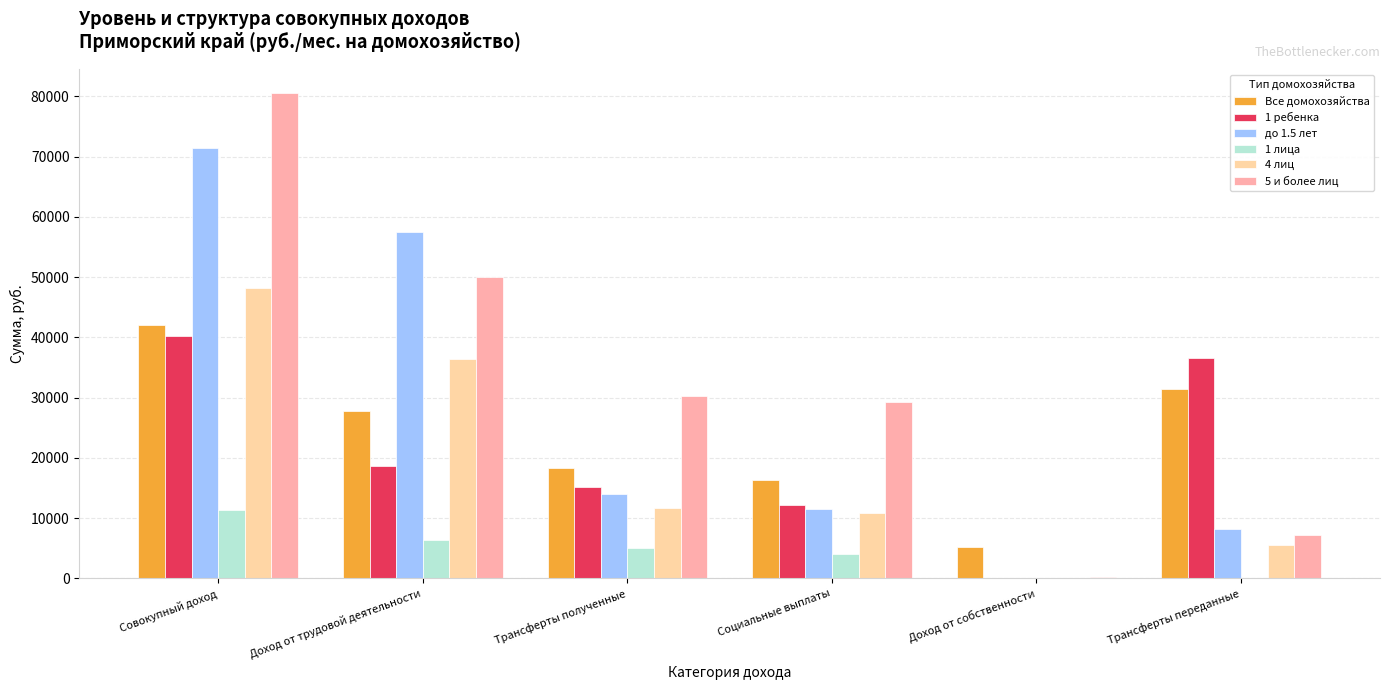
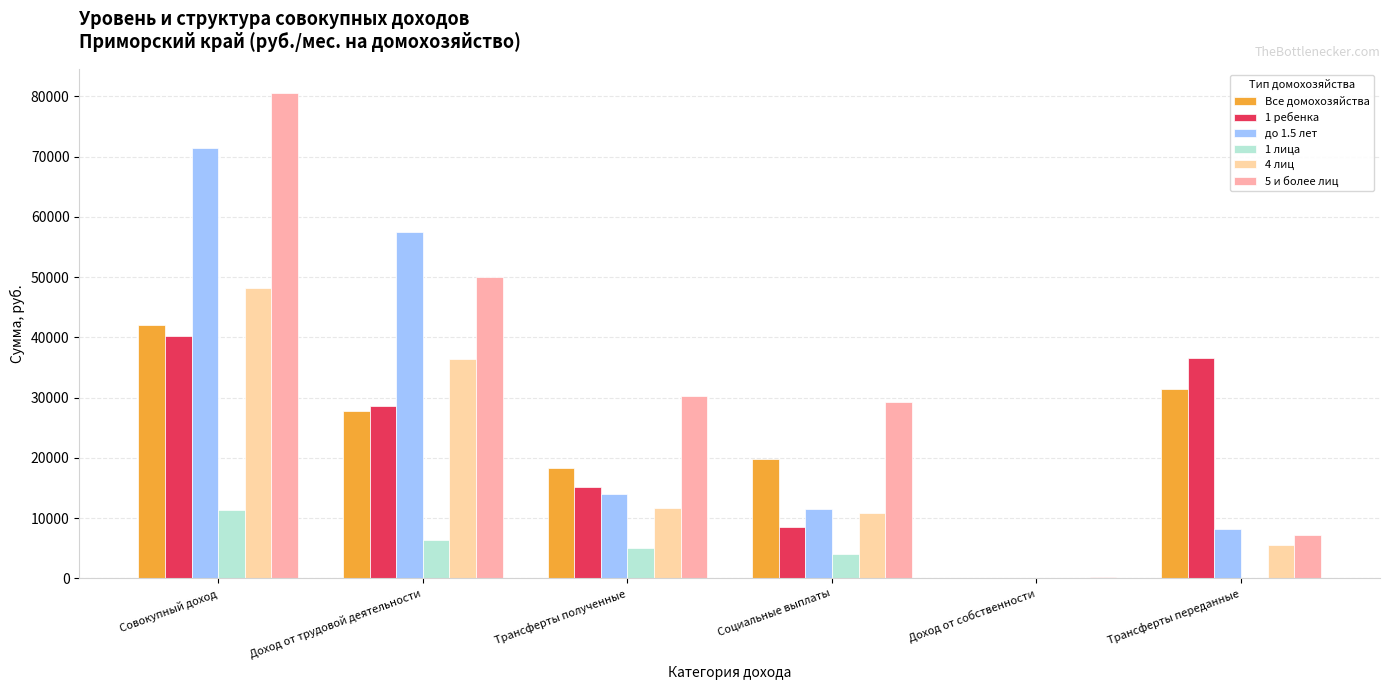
  {
    "Все домохозяйства": {
      "Совокупный доход": 42000,
      "Доход от трудовой деятельности": 28000,
      "Трансферты полученные": 18000,
-     "Социальные выплаты": 16000,
-     "Доход от собственности": 5000,
+     "Социальные выплаты": 20000,
+     "Доход от собственности": 0,
      "Трансферты переданные": 31000
    },
    "1 ребенка": {
      "Совокупный доход": 40000,
-     "Доход от трудовой деятельности": 19000,
+     "Доход от трудовой деятельности": 29000,
      "Трансферты полученные": 15000,
-     "Социальные выплаты": 12000,
+     "Социальные выплаты": 9000,
      "Доход от собственности": 0,
      "Трансферты переданные": 37000
    }
  }
